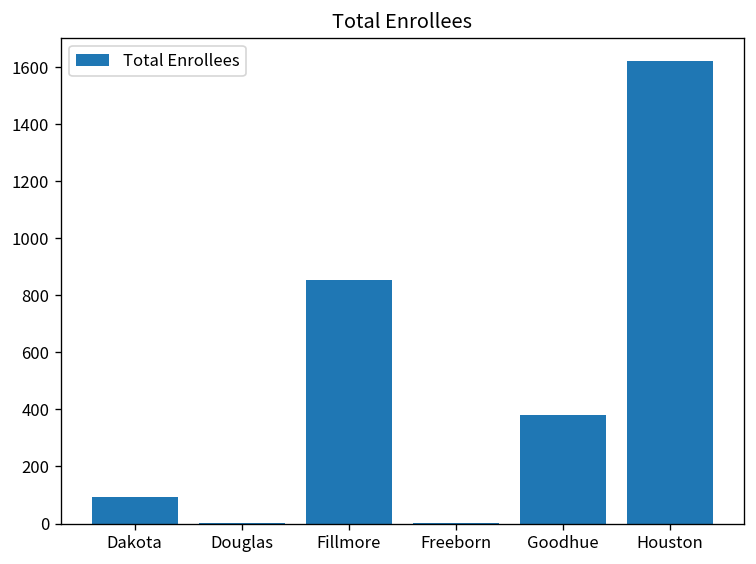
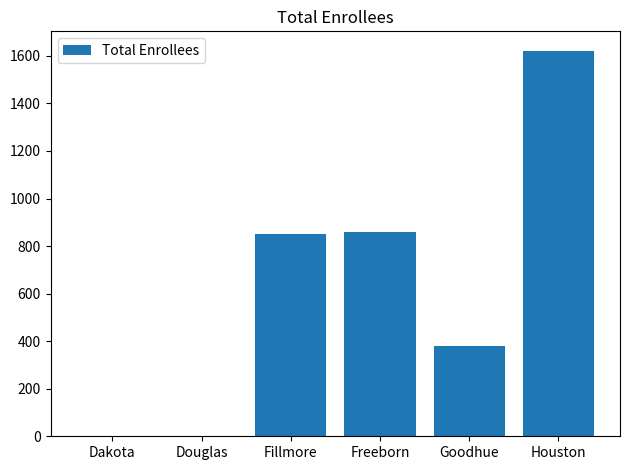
  {
-   "Dakota": 90,
+   "Dakota": 0,
    "Fillmore": 850,
-   "Freeborn": 0,
+   "Freeborn": 860,
    "Goodhue": 380,
    "Houston": 1620
  }
